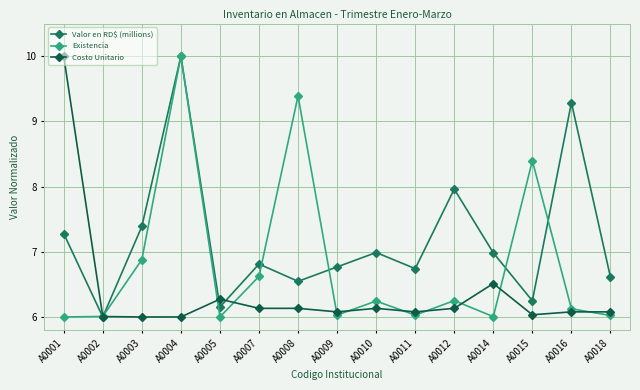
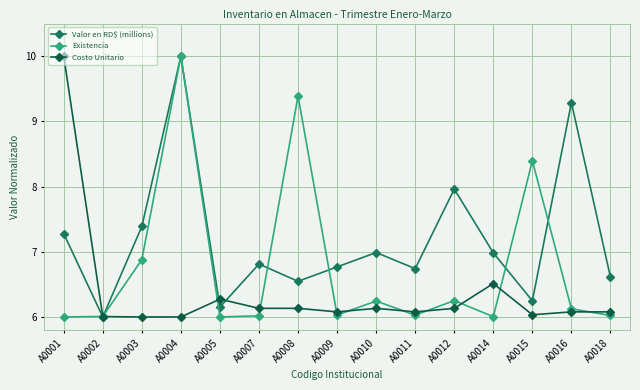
  {
    "Existencia": {
      "A0001": 6.0,
      "A0003": 6.9,
      "A0005": 6.0,
-     "A0007": 6.6,
+     "A0007": 6.0,
      "A0008": 9.4,
      "A0009": 6.0,
      "A0010": 6.2,
      "A0011": 6.0,
      "A0012": 6.3,
      "A0014": 6.0,
      "A0015": 8.4,
      "A0016": 6.1,
      "A0018": 6.0
    }
  }
